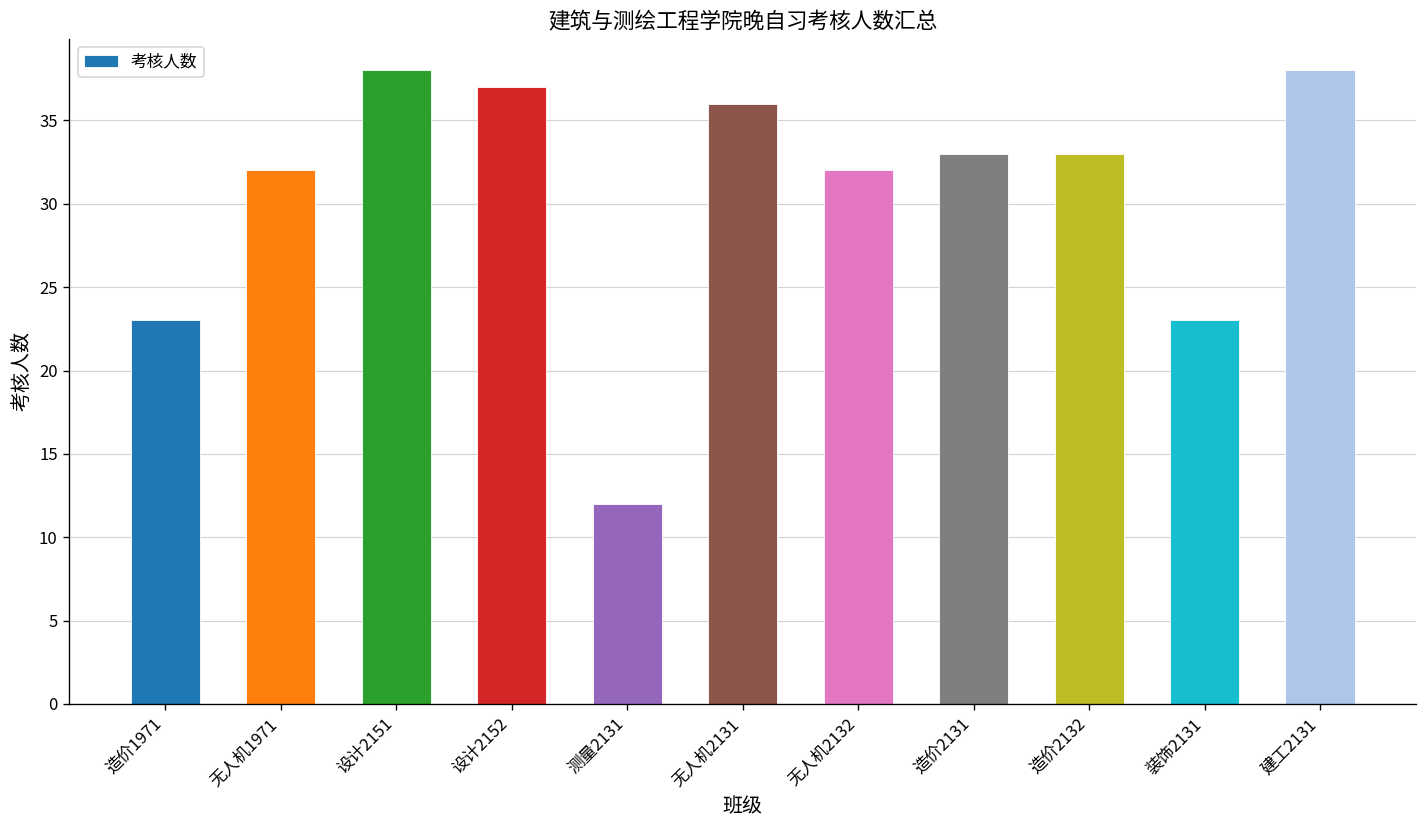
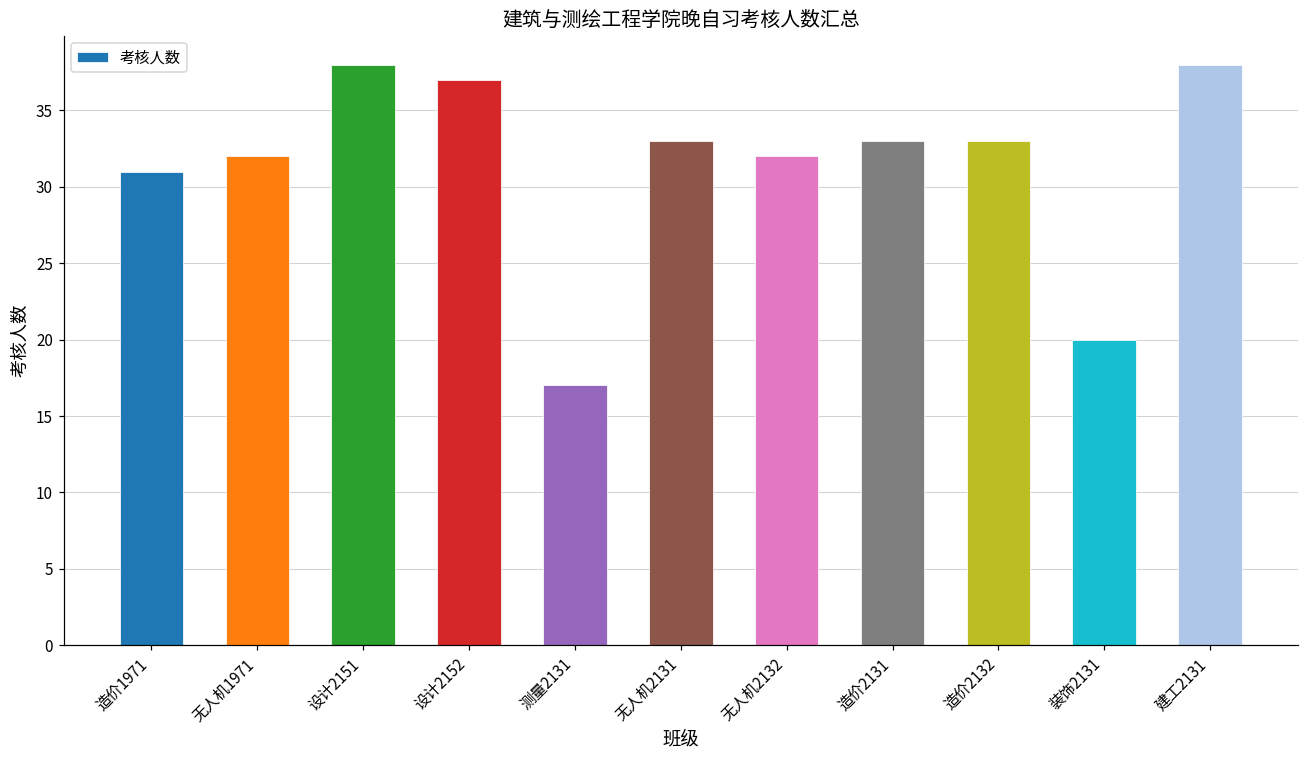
  {
-   "造价1971": 23,
+   "造价1971": 31,
    "无人机1971": 32,
    "设计2151": 38,
    "设计2152": 37,
-   "测量2131": 12,
-   "无人机2131": 36,
+   "测量2131": 17,
+   "无人机2131": 33,
    "无人机2132": 32,
    "造价2131": 33,
    "造价2132": 33,
-   "装饰2131": 23,
+   "装饰2131": 20,
    "建工2131": 38
  }
